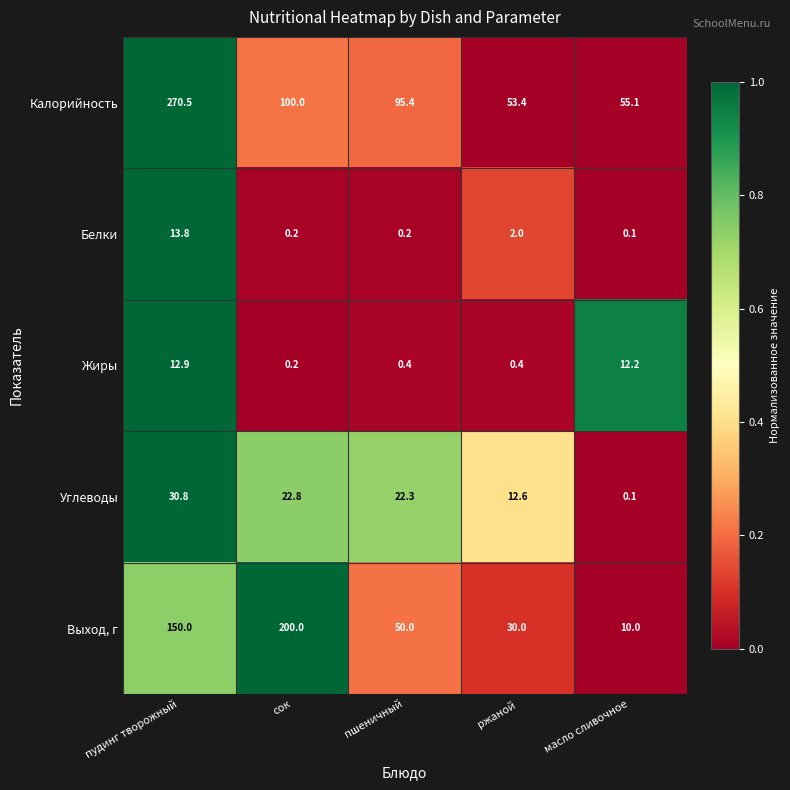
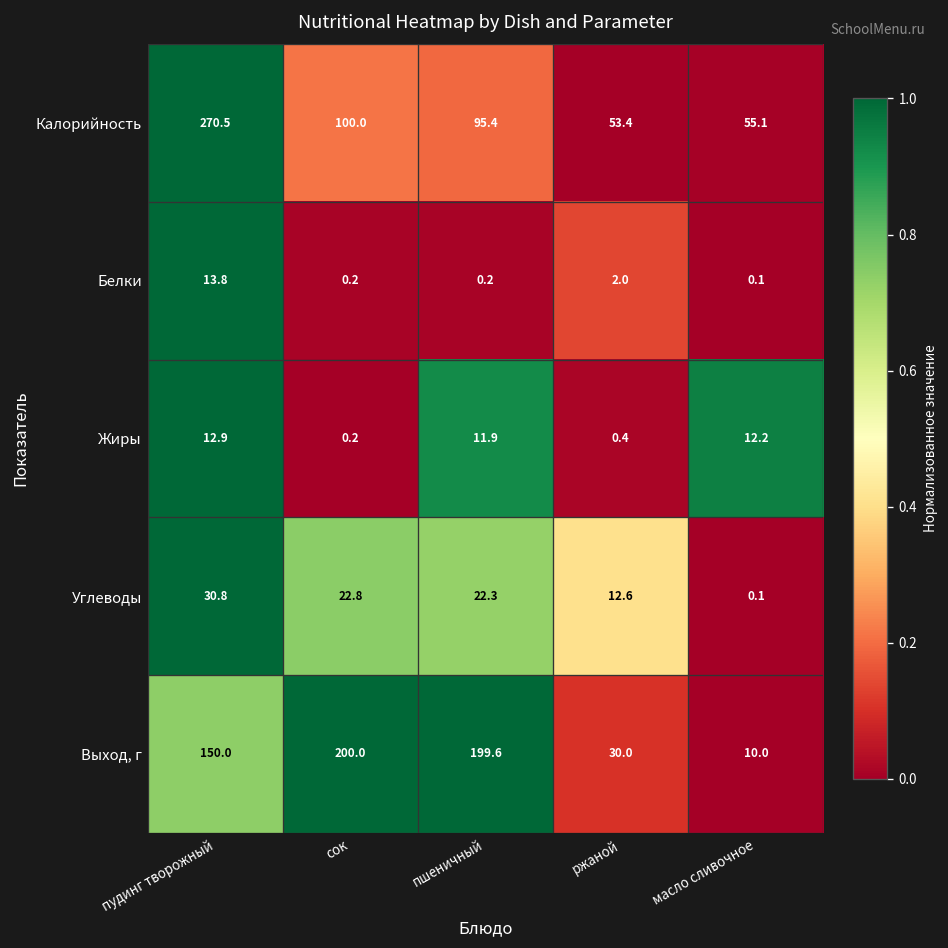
  {
    "Калорийность": {
      "пудинг творожный": 270.5,
      "сок": 100.0,
      "пшеничный": 95.4,
      "ржаной": 53.4,
      "масло сливочное": 55.1
    },
    "Белки": {
      "пудинг творожный": 13.8,
      "сок": 0.2,
      "пшеничный": 0.2,
      "ржаной": 2.0,
      "масло сливочное": 0.1
    },
    "Жиры": {
      "пудинг творожный": 12.9,
      "сок": 0.2,
-     "пшеничный": 0.4,
+     "пшеничный": 11.9,
      "ржаной": 0.4,
      "масло сливочное": 12.2
    },
    "Углеводы": {
      "пудинг творожный": 30.8,
      "сок": 22.8,
      "пшеничный": 22.3,
      "ржаной": 12.6,
      "масло сливочное": 0.1
    },
    "Выход, г": {
      "пудинг творожный": 150.0,
      "сок": 200.0,
-     "пшеничный": 50.0,
+     "пшеничный": 199.6,
      "ржаной": 30.0,
      "масло сливочное": 10.0
    }
  }
